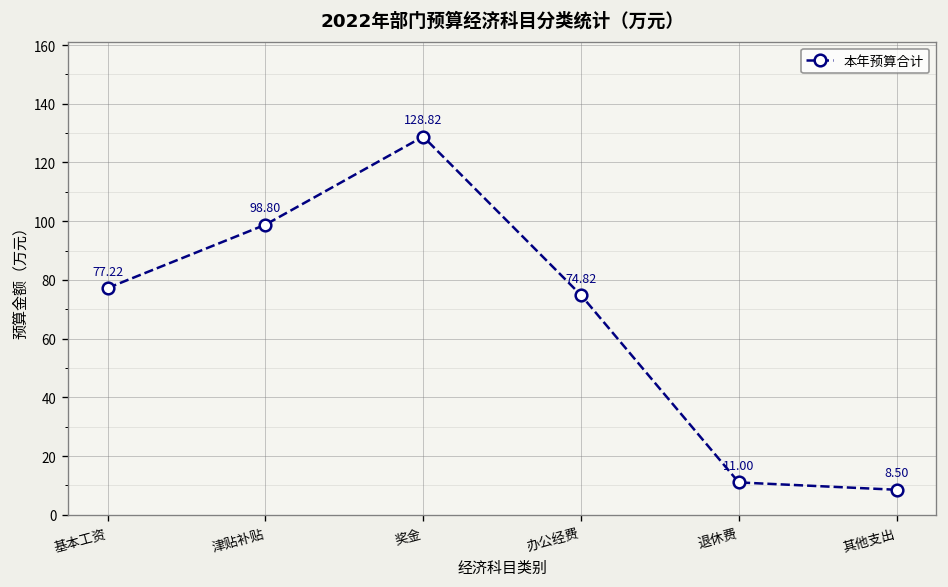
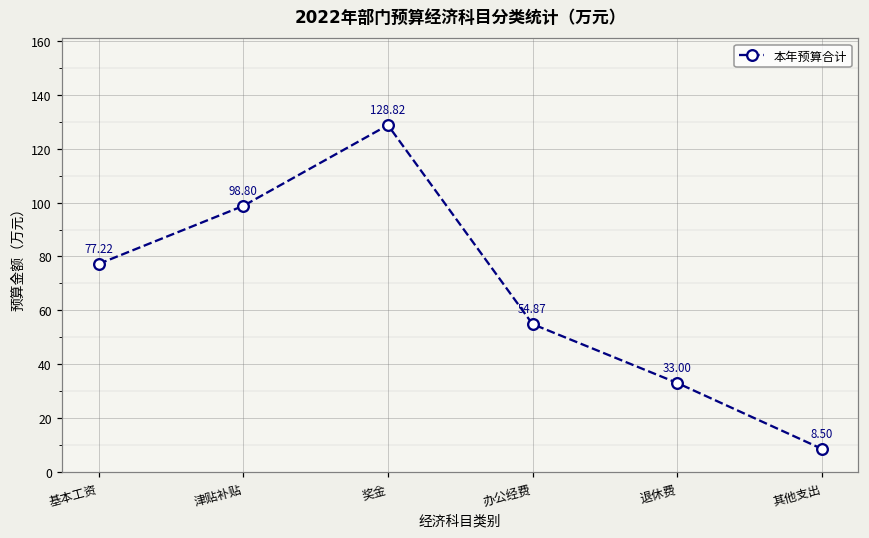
  {
    "基本工资": 77.22,
    "津贴补贴": 98.80,
    "奖金": 128.82,
-   "办公经费": 74.82,
-   "退休费": 11.00,
+   "办公经费": 54.87,
+   "退休费": 33.00,
    "其他支出": 8.50
  }
